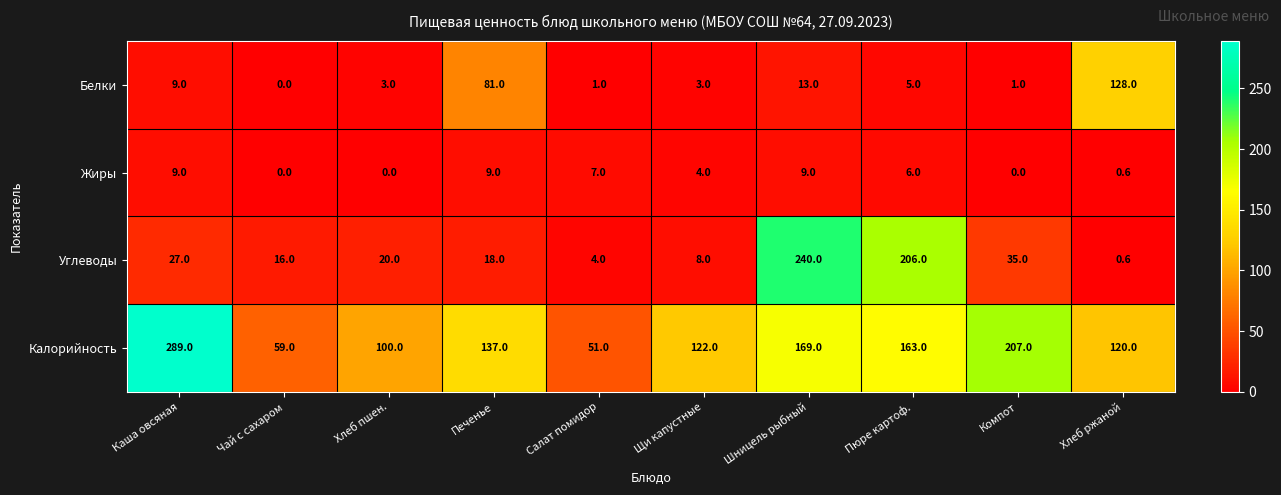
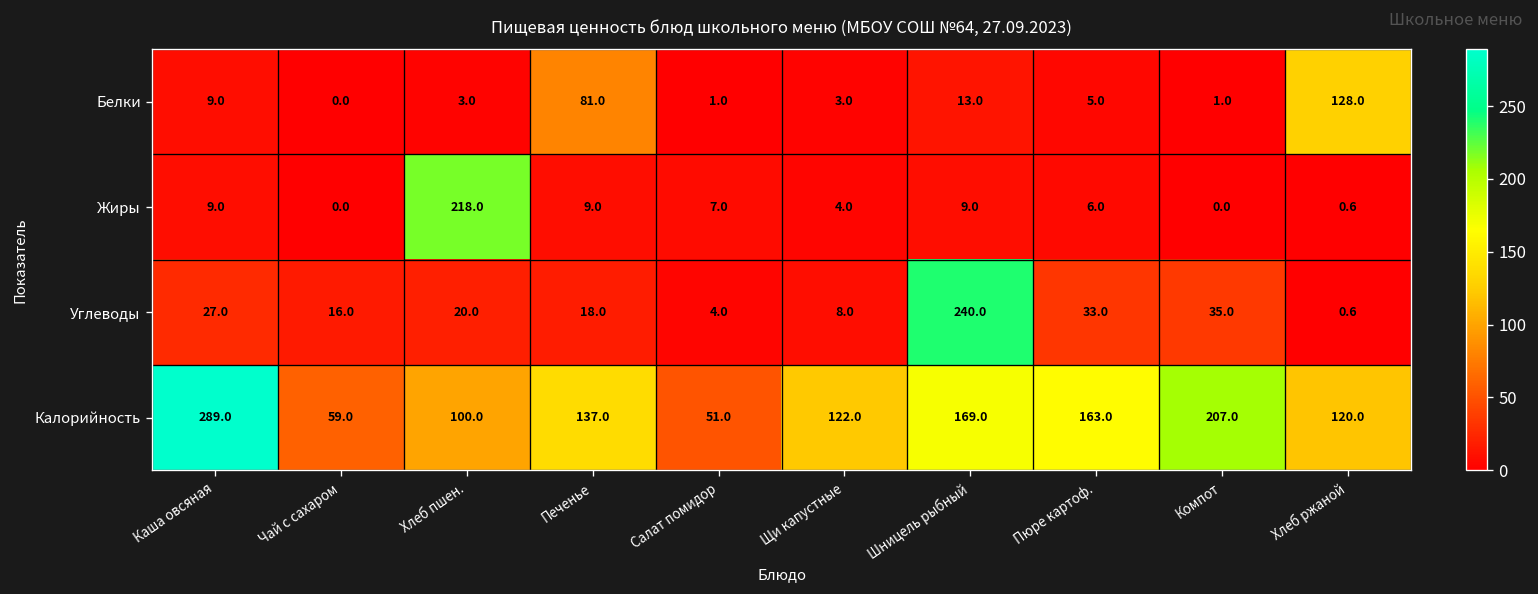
  {
    "Белки": {
      "Каша овсяная": 9.0,
      "Чай с сахаром": 0.0,
      "Хлеб пшен.": 3.0,
      "Печенье": 81.0,
      "Салат помидор": 1.0,
      "Щи капустные": 3.0,
      "Шницель рыбный": 13.0,
      "Пюре картоф.": 5.0,
      "Компот": 1.0,
      "Хлеб ржаной": 128.0
    },
    "Жиры": {
      "Каша овсяная": 9.0,
      "Чай с сахаром": 0.0,
-     "Хлеб пшен.": 0.0,
+     "Хлеб пшен.": 218.0,
      "Печенье": 9.0,
      "Салат помидор": 7.0,
      "Щи капустные": 4.0,
      "Шницель рыбный": 9.0,
      "Пюре картоф.": 6.0,
      "Компот": 0.0,
      "Хлеб ржаной": 0.6
    },
    "Углеводы": {
      "Каша овсяная": 27.0,
      "Чай с сахаром": 16.0,
      "Хлеб пшен.": 20.0,
      "Печенье": 18.0,
      "Салат помидор": 4.0,
      "Щи капустные": 8.0,
      "Шницель рыбный": 240.0,
-     "Пюре картоф.": 206.0,
+     "Пюре картоф.": 33.0,
      "Компот": 35.0,
      "Хлеб ржаной": 0.6
    },
    "Калорийность": {
      "Каша овсяная": 289.0,
      "Чай с сахаром": 59.0,
      "Хлеб пшен.": 100.0,
      "Печенье": 137.0,
      "Салат помидор": 51.0,
      "Щи капустные": 122.0,
      "Шницель рыбный": 169.0,
      "Пюре картоф.": 163.0,
      "Компот": 207.0,
      "Хлеб ржаной": 120.0
    }
  }
